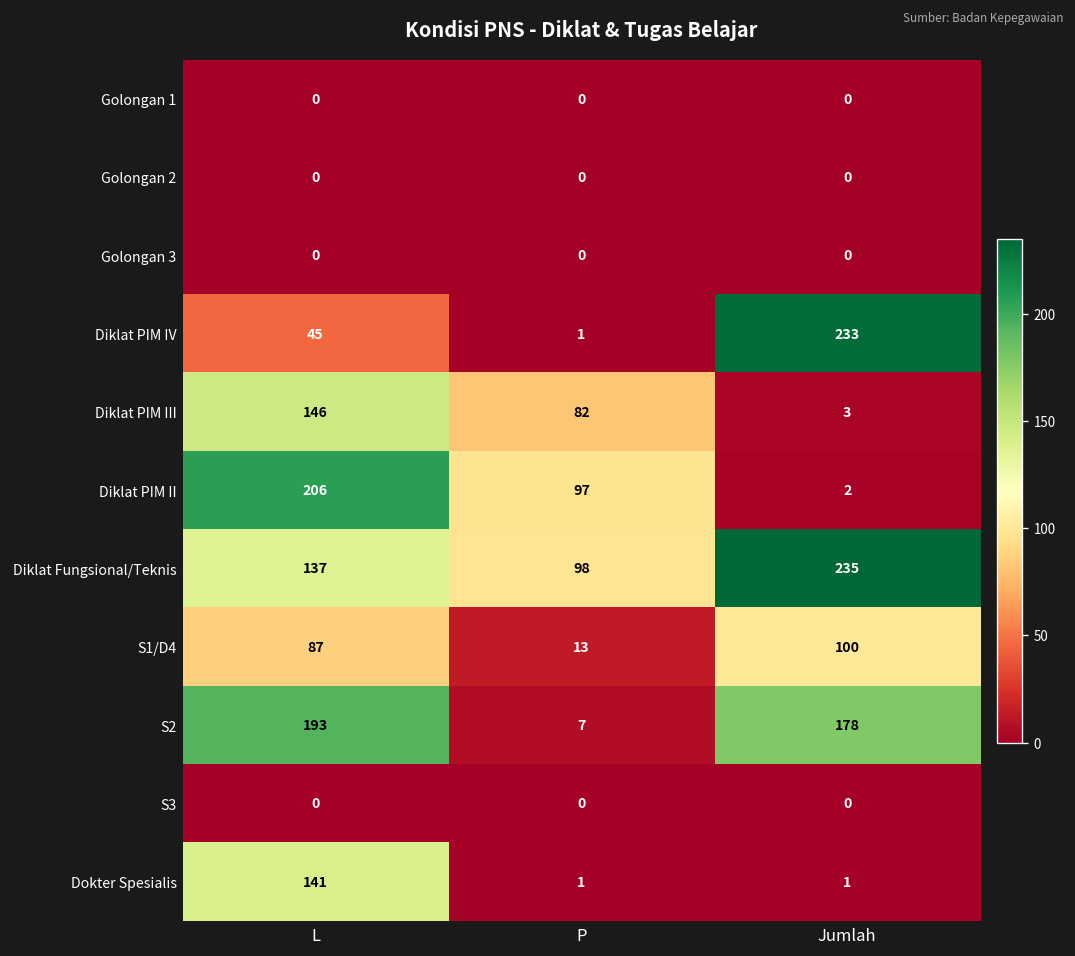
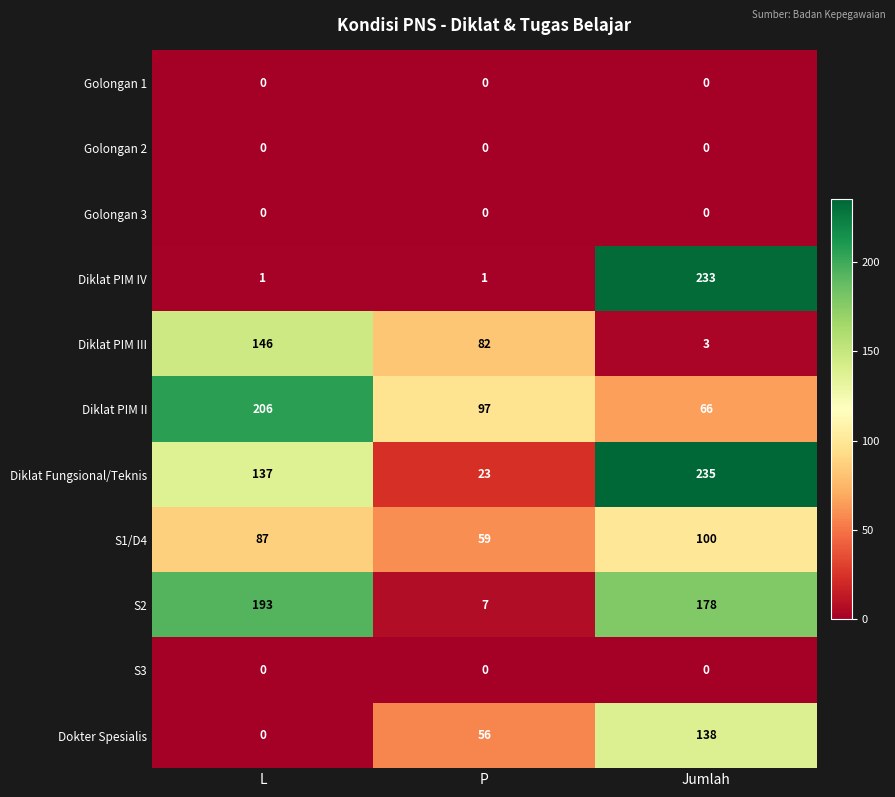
  {
    "Golongan 1": {
      "L": 0,
      "P": 0,
      "Jumlah": 0
    },
    "Golongan 2": {
      "L": 0,
      "P": 0,
      "Jumlah": 0
    },
    "Golongan 3": {
      "L": 0,
      "P": 0,
      "Jumlah": 0
    },
    "Diklat PIM IV": {
-     "L": 45,
+     "L": 1,
      "P": 1,
      "Jumlah": 233
    },
    "Diklat PIM III": {
      "L": 146,
      "P": 82,
      "Jumlah": 3
    },
    "Diklat PIM II": {
      "L": 206,
      "P": 97,
-     "Jumlah": 2
+     "Jumlah": 66
    },
    "Diklat Fungsional/Teknis": {
      "L": 137,
-     "P": 98,
+     "P": 23,
      "Jumlah": 235
    },
    "S1/D4": {
      "L": 87,
-     "P": 13,
+     "P": 59,
      "Jumlah": 100
    },
    "S2": {
      "L": 193,
      "P": 7,
      "Jumlah": 178
    },
    "S3": {
      "L": 0,
      "P": 0,
      "Jumlah": 0
    },
    "Dokter Spesialis": {
-     "L": 141,
-     "P": 1,
-     "Jumlah": 1
+     "L": 0,
+     "P": 56,
+     "Jumlah": 138
    }
  }
